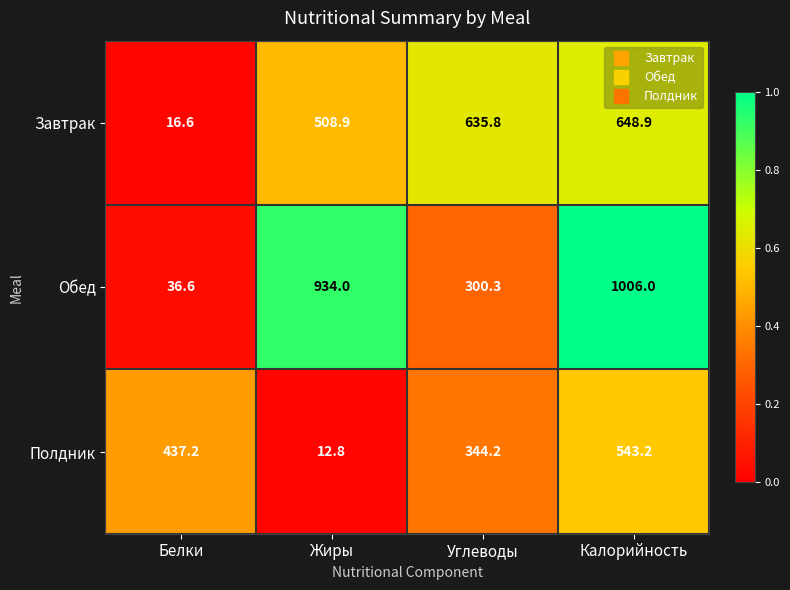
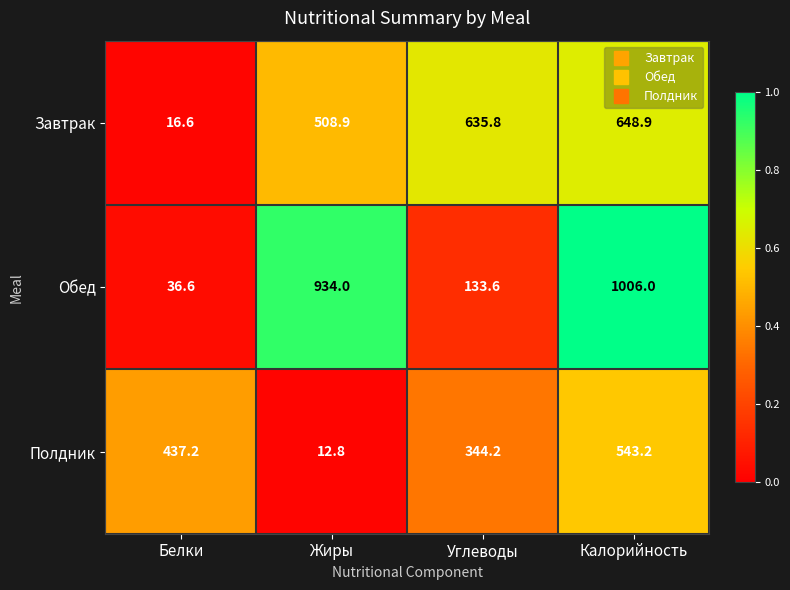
  {
    "Завтрак": {
      "Белки": 16.6,
      "Жиры": 508.9,
      "Углеводы": 635.8,
      "Калорийность": 648.9
    },
    "Обед": {
      "Белки": 36.6,
      "Жиры": 934.0,
-     "Углеводы": 300.3,
+     "Углеводы": 133.6,
      "Калорийность": 1006.0
    },
    "Полдник": {
      "Белки": 437.2,
      "Жиры": 12.8,
      "Углеводы": 344.2,
      "Калорийность": 543.2
    }
  }
